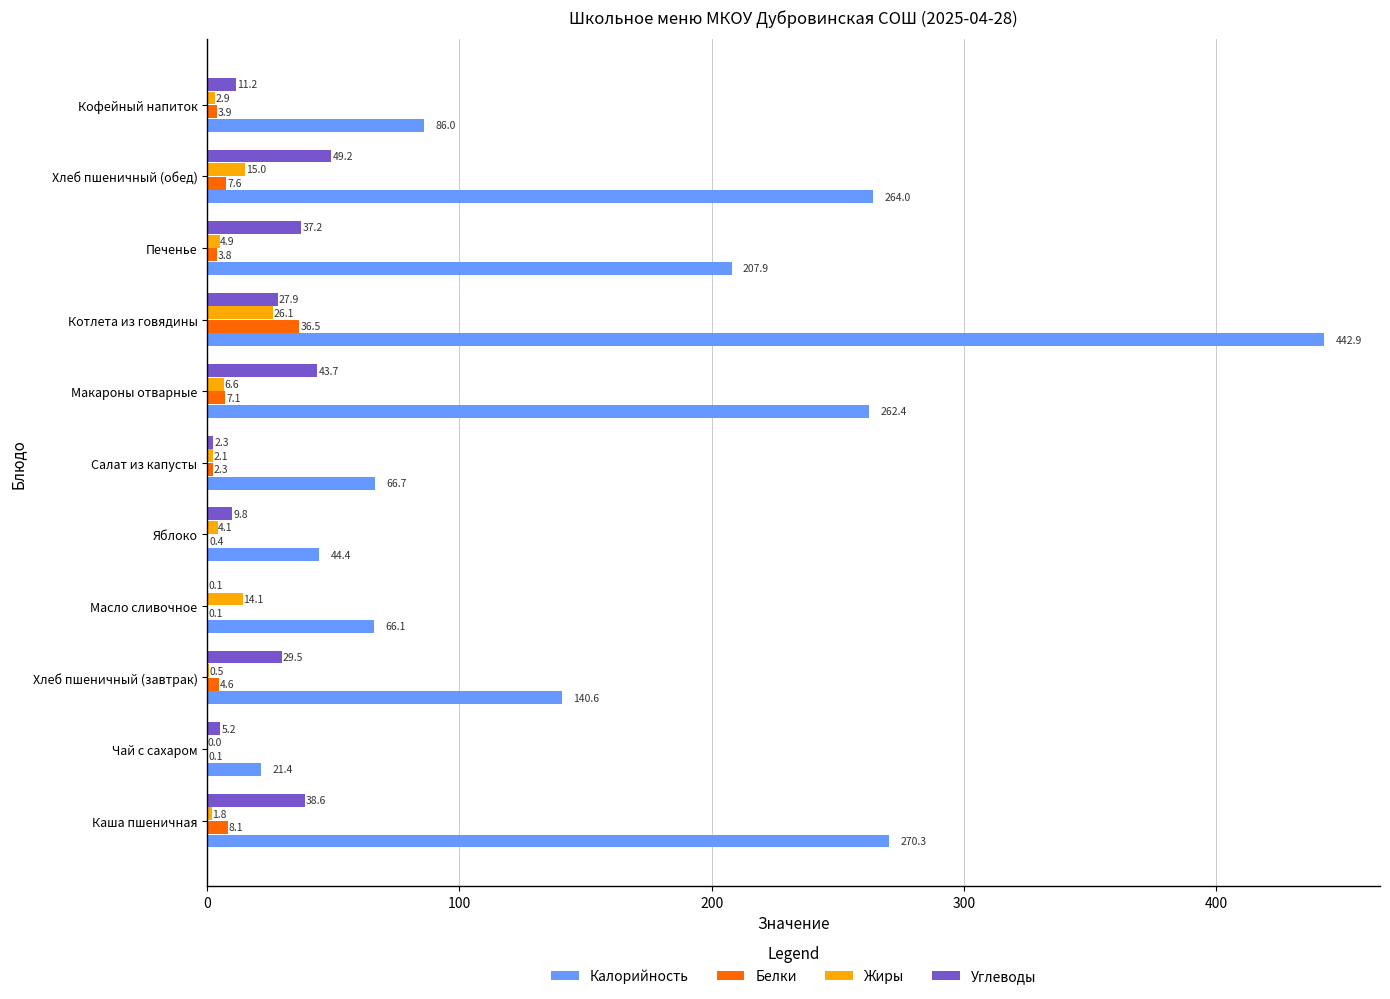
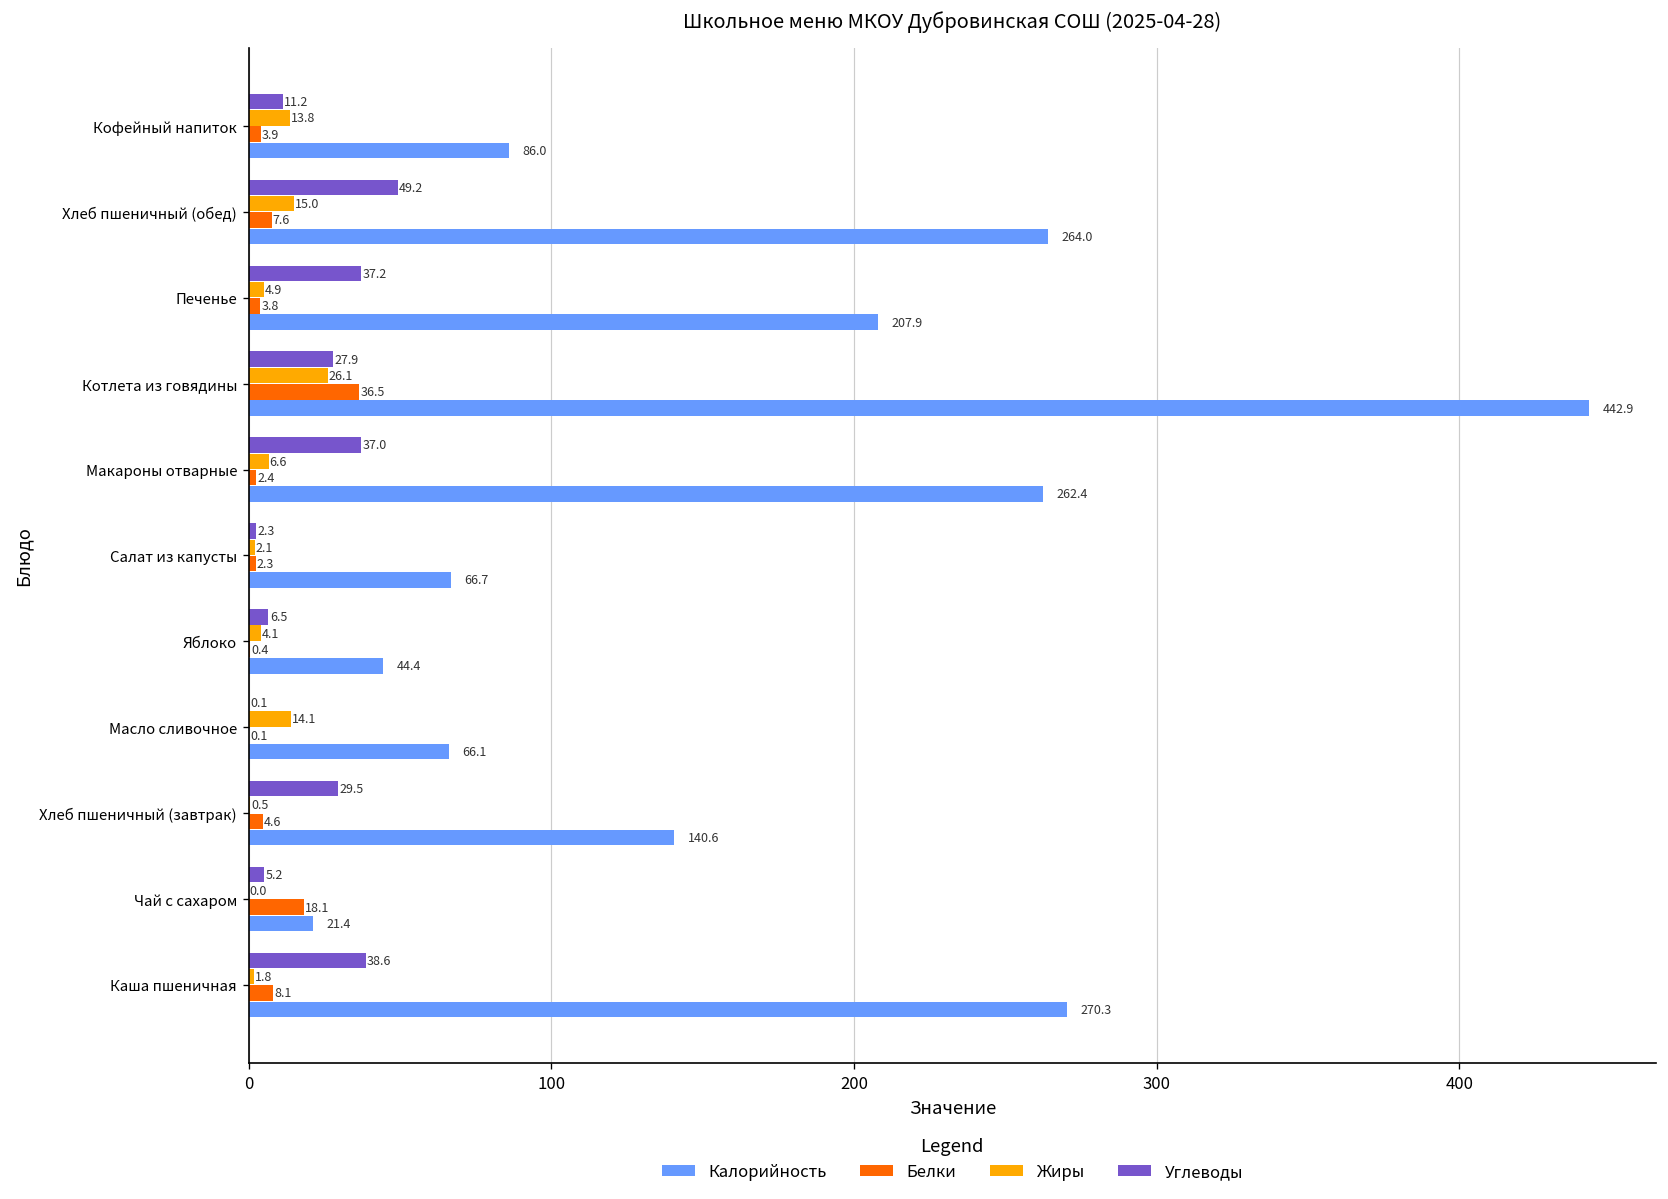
  {
    "Калорийность": {
      "Кофейный напиток": 86.0,
      "Хлеб пшеничный (обед)": 264.0,
      "Печенье": 207.9,
      "Котлета из говядины": 442.9,
      "Макароны отварные": 262.4,
      "Салат из капусты": 66.7,
      "Яблоко": 44.4,
      "Масло сливочное": 66.1,
      "Хлеб пшеничный (завтрак)": 140.6,
      "Чай с сахаром": 21.4,
      "Каша пшеничная": 270.3
    },
    "Белки": {
      "Кофейный напиток": 3.9,
      "Хлеб пшеничный (обед)": 7.6,
      "Печенье": 3.8,
      "Котлета из говядины": 36.5,
-     "Макароны отварные": 7.1,
+     "Макароны отварные": 2.4,
      "Салат из капусты": 2.3,
      "Яблоко": 0.4,
      "Масло сливочное": 0.1,
      "Хлеб пшеничный (завтрак)": 4.6,
-     "Чай с сахаром": 0.1,
+     "Чай с сахаром": 18.1,
      "Каша пшеничная": 8.1
    },
    "Жиры": {
-     "Кофейный напиток": 2.9,
+     "Кофейный напиток": 13.8,
      "Хлеб пшеничный (обед)": 15.0,
      "Печенье": 4.9,
      "Котлета из говядины": 26.1,
      "Макароны отварные": 6.6,
      "Салат из капусты": 2.1,
      "Яблоко": 4.1,
      "Масло сливочное": 14.1,
      "Хлеб пшеничный (завтрак)": 0.5,
      "Чай с сахаром": 0.0,
      "Каша пшеничная": 1.8
    },
    "Углеводы": {
      "Кофейный напиток": 11.2,
      "Хлеб пшеничный (обед)": 49.2,
      "Печенье": 37.2,
      "Котлета из говядины": 27.9,
-     "Макароны отварные": 43.7,
+     "Макароны отварные": 37.0,
      "Салат из капусты": 2.3,
-     "Яблоко": 9.8,
+     "Яблоко": 6.5,
      "Масло сливочное": 0.1,
      "Хлеб пшеничный (завтрак)": 29.5,
      "Чай с сахаром": 5.2,
      "Каша пшеничная": 38.6
    }
  }
